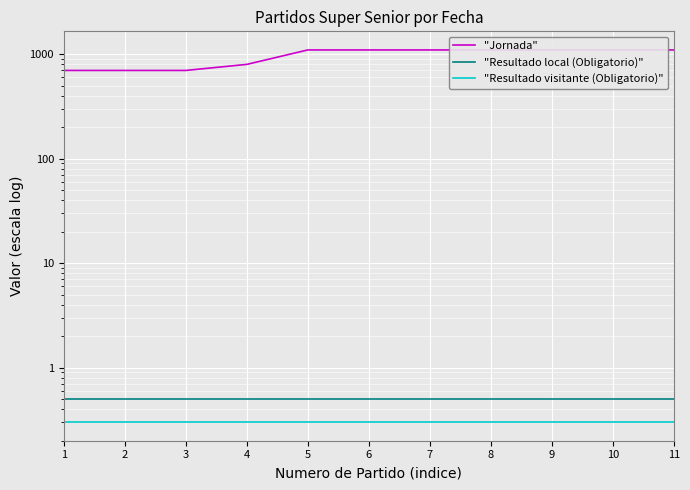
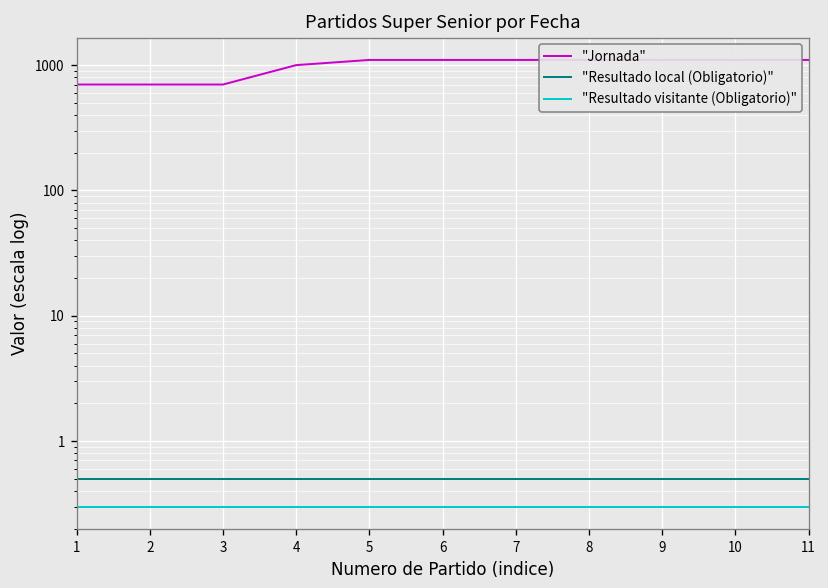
  {
    "\"Jornada\"": {
      "1": 700,
      "2": 700,
      "3": 700,
-     "4": 800,
+     "4": 1000,
      "5": 1100,
      "6": 1100,
      "7": 1100,
      "11": 1100
    },
    "\"Resultado local (Obligatorio)\"": {
      "1": 0.5,
      "2": 0.5,
      "3": 0.5,
      "4": 0.5,
      "5": 0.5,
      "6": 0.5,
      "7": 0.5,
      "8": 0.5,
      "9": 0.5,
      "10": 0.5,
      "11": 0.5
    },
    "\"Resultado visitante (Obligatorio)\"": {
      "1": 0.30,
      "2": 0.30,
      "3": 0.30,
      "4": 0.30,
      "5": 0.30,
      "6": 0.30,
      "7": 0.30,
      "8": 0.30,
      "9": 0.30,
      "10": 0.30,
      "11": 0.30
    }
  }
